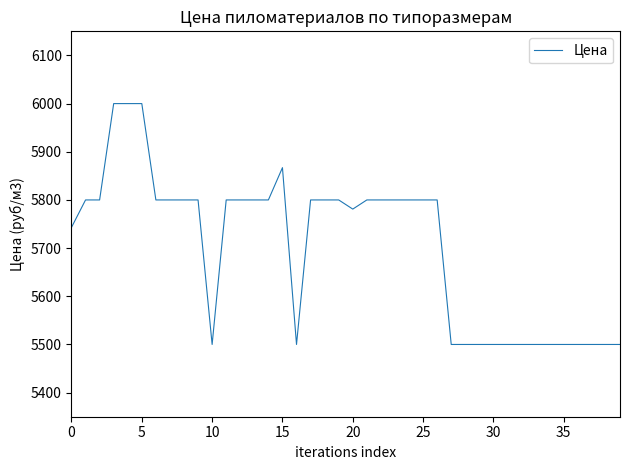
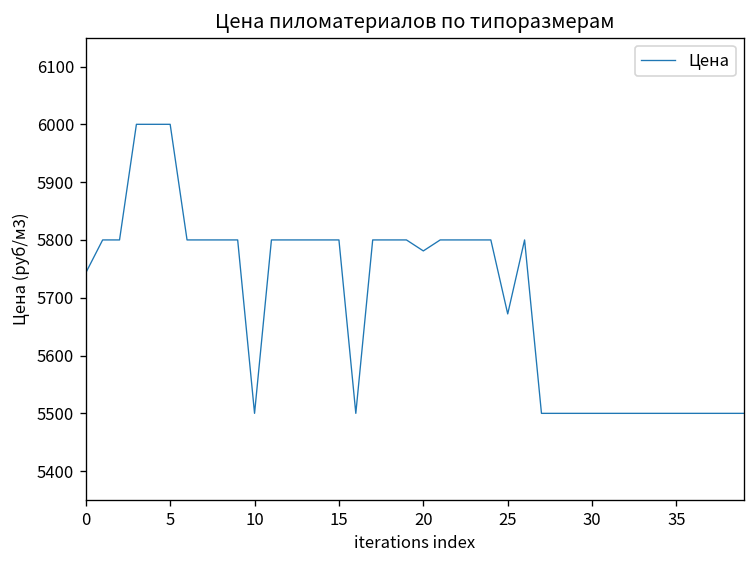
  {
    "0": 5740,
    "5": 6000,
    "10": 5500,
-   "15": 5870,
+   "15": 5800,
    "20": 5780,
-   "25": 5800,
+   "25": 5670,
    "30": 5500,
    "35": 5500
  }
